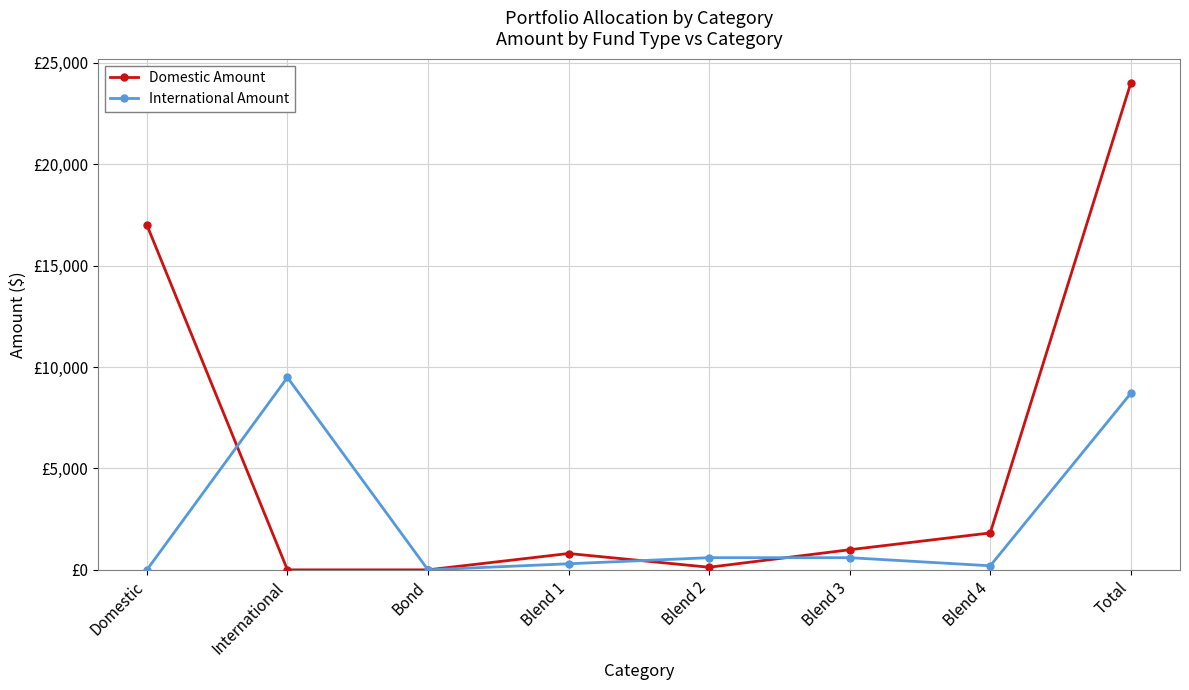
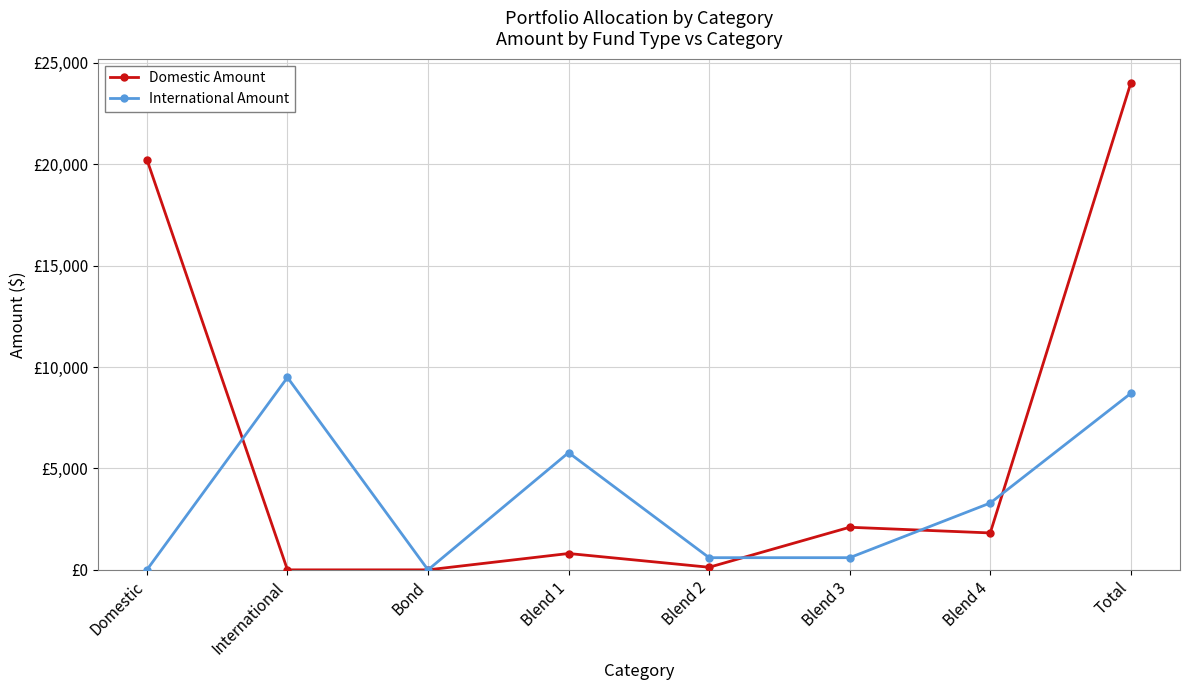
  {
    "Domestic Amount": {
-     "Domestic": "£17,000",
+     "Domestic": "£20,200",
      "International": "£0",
      "Blend 1": "£800",
      "Blend 2": "£100",
-     "Blend 3": "£1,000",
+     "Blend 3": "£2,100",
      "Blend 4": "£1,800",
      "Total": "£24,000"
    },
    "International Amount": {
      "Domestic": "£0",
      "International": "£9,500",
-     "Blend 1": "£300",
+     "Blend 1": "£5,800",
      "Blend 2": "£600",
      "Blend 3": "£600",
-     "Blend 4": "£200",
+     "Blend 4": "£3,300",
      "Total": "£8,700"
    }
  }
